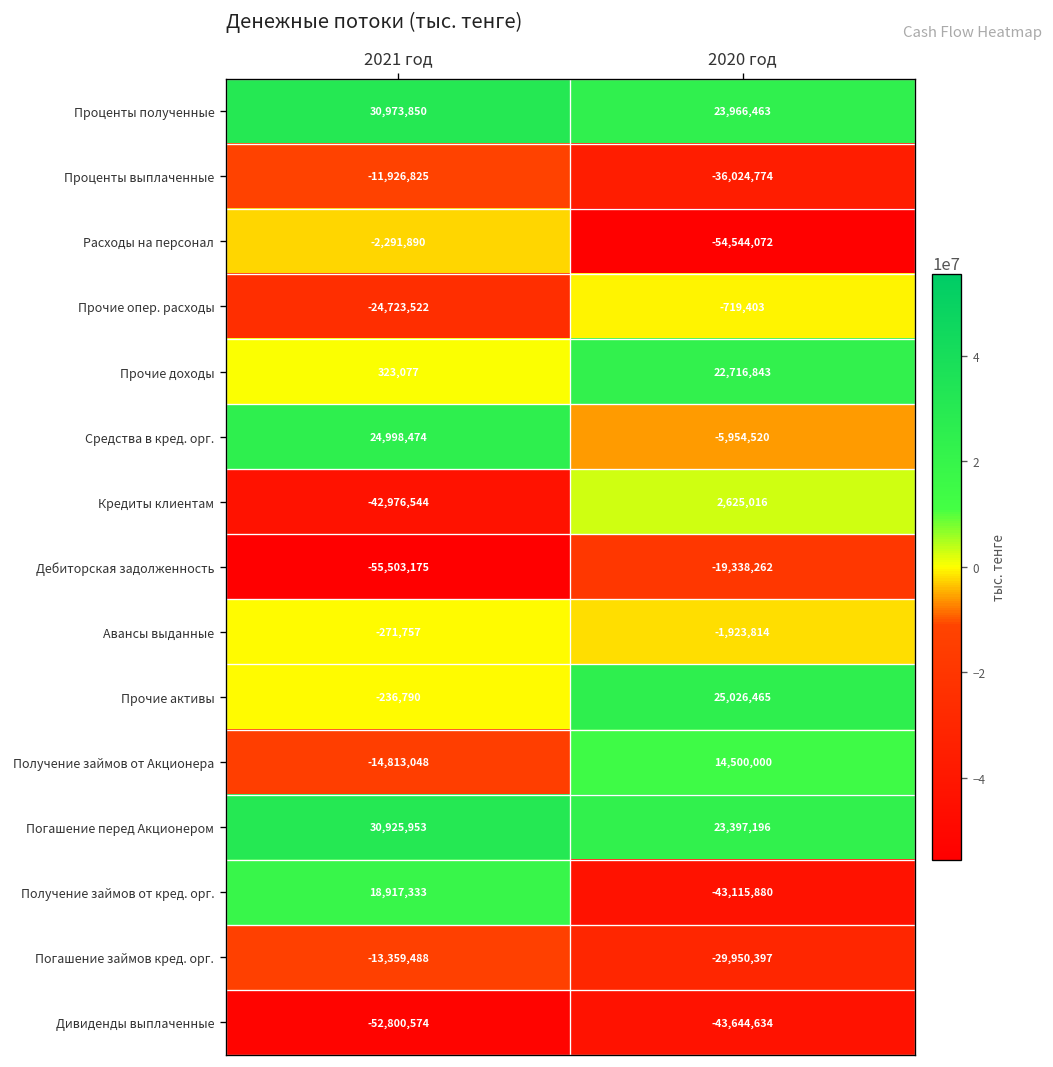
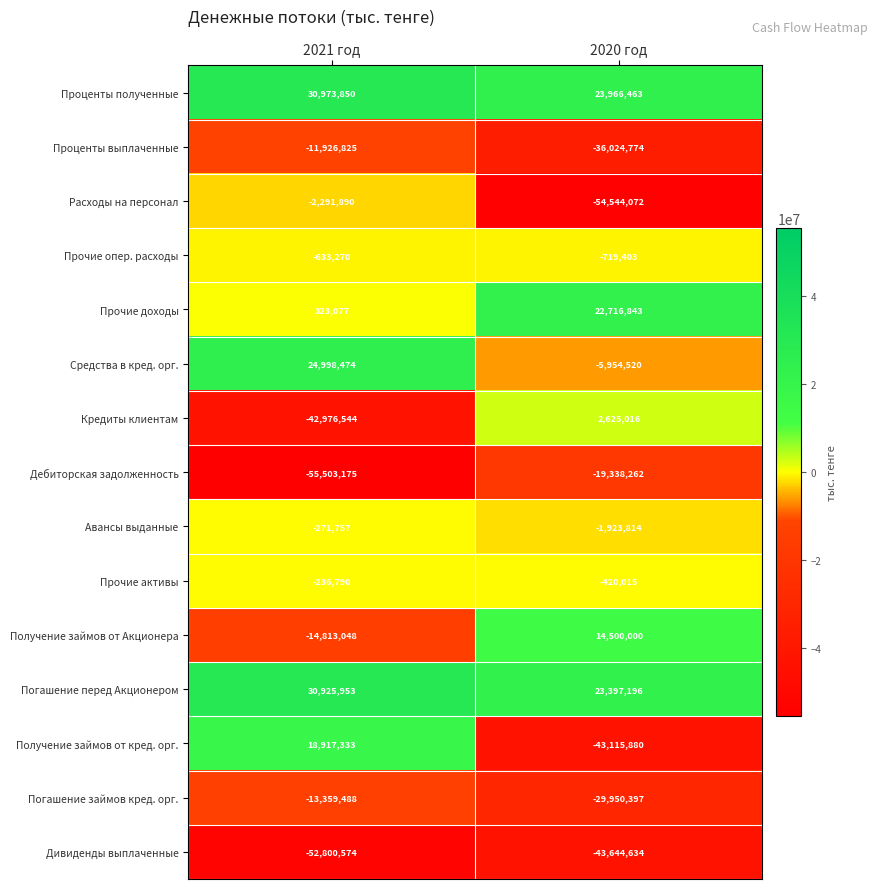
  {
    "Проценты полученные": {
      "2021 год": "30,973,850",
      "2020 год": "23,966,463"
    },
    "Проценты выплаченные": {
      "2021 год": "-11,926,825",
      "2020 год": "-36,024,774"
    },
    "Расходы на персонал": {
      "2021 год": "-2,291,890",
      "2020 год": "-54,544,072"
    },
    "Прочие опер. расходы": {
-     "2021 год": "-24,723,522",
+     "2021 год": "-633,270",
      "2020 год": "-719,403"
    },
    "Прочие доходы": {
      "2021 год": "323,077",
      "2020 год": "22,716,843"
    },
    "Средства в кред. орг.": {
      "2021 год": "24,998,474",
      "2020 год": "-5,954,520"
    },
    "Кредиты клиентам": {
      "2021 год": "-42,976,544",
      "2020 год": "2,625,016"
    },
    "Дебиторская задолженность": {
      "2021 год": "-55,503,175",
      "2020 год": "-19,338,262"
    },
    "Авансы выданные": {
      "2021 год": "-271,757",
      "2020 год": "-1,923,814"
    },
    "Прочие активы": {
      "2021 год": "-236,790",
-     "2020 год": "25,026,465"
+     "2020 год": "-420,015"
    },
    "Получение займов от Акционера": {
      "2021 год": "-14,813,048",
      "2020 год": "14,500,000"
    },
    "Погашение перед Акционером": {
      "2021 год": "30,925,953",
      "2020 год": "23,397,196"
    },
    "Получение займов от кред. орг.": {
      "2021 год": "18,917,333",
      "2020 год": "-43,115,880"
    },
    "Погашение займов кред. орг.": {
      "2021 год": "-13,359,488",
      "2020 год": "-29,950,397"
    },
    "Дивиденды выплаченные": {
      "2021 год": "-52,800,574",
      "2020 год": "-43,644,634"
    }
  }
